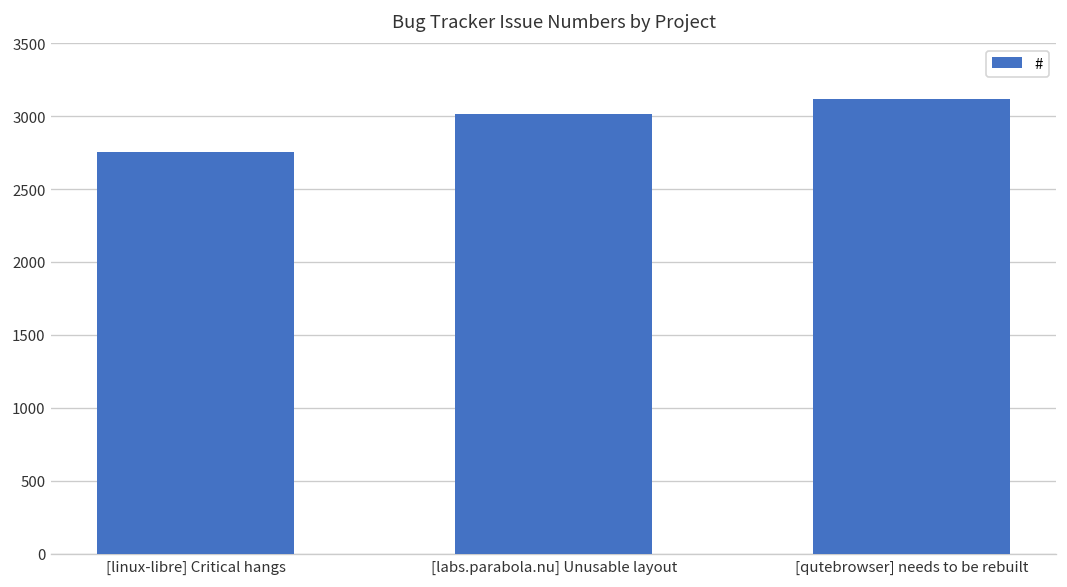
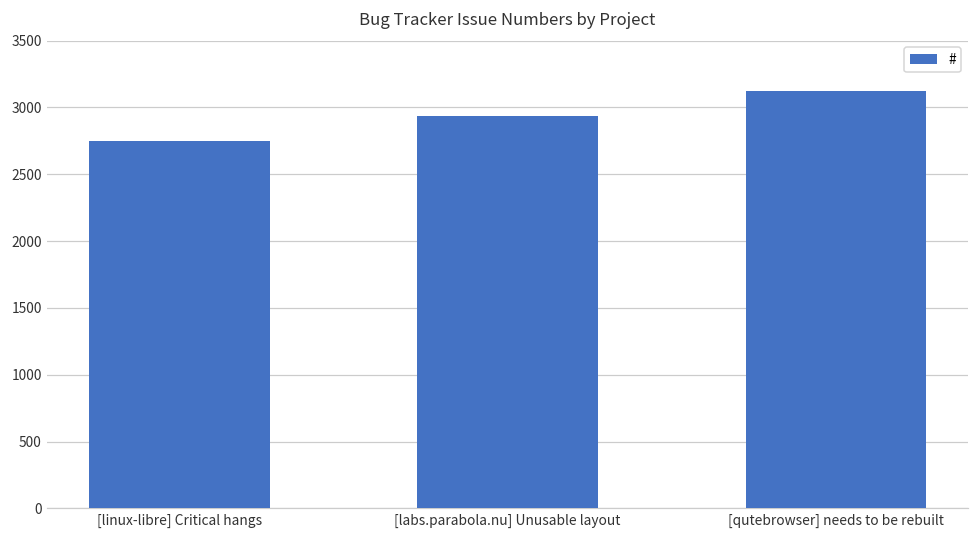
  {
    "[linux-libre] Critical hangs": 2750,
-   "[labs.parabola.nu] Unusable layout": 3010,
+   "[labs.parabola.nu] Unusable layout": 2940,
    "[qutebrowser] needs to be rebuilt": 3120
  }
